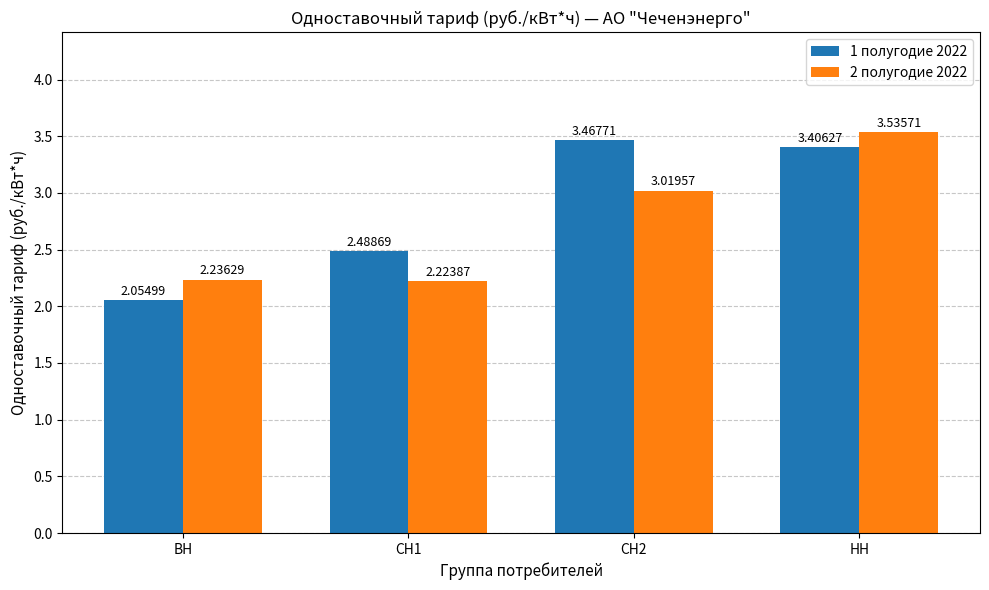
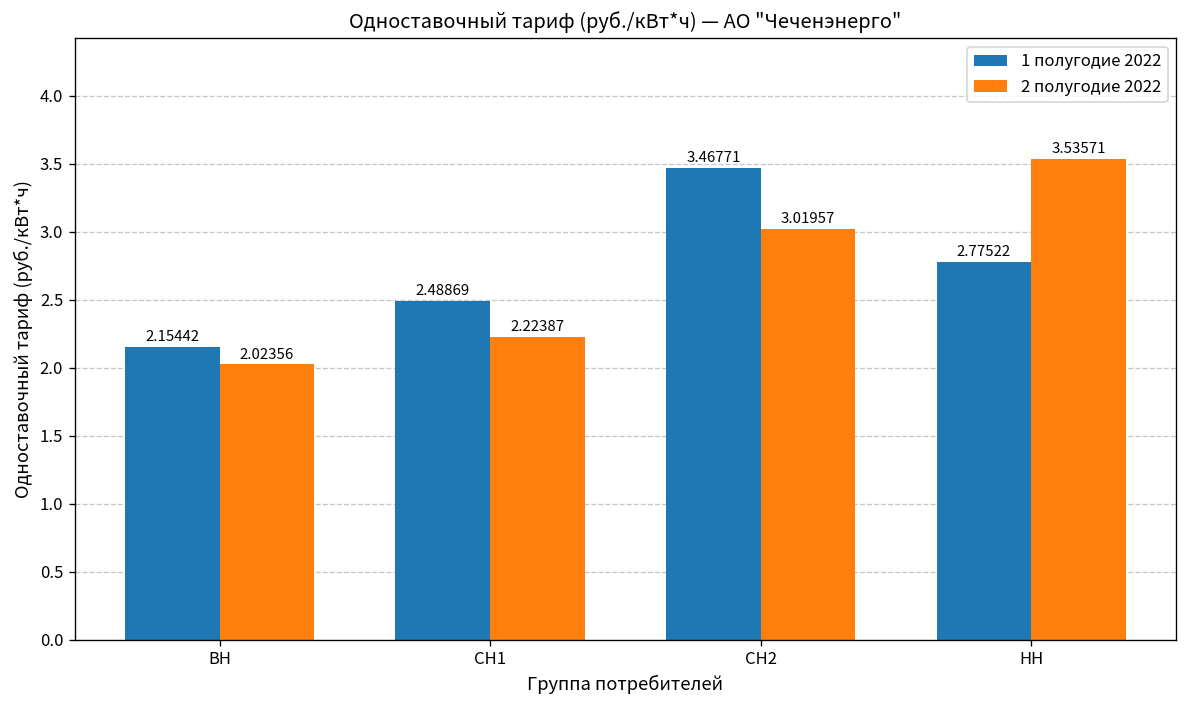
  {
    "1 полугодие 2022": {
-     "ВН": 2.05499,
+     "ВН": 2.15442,
      "СН1": 2.48869,
      "СН2": 3.46771,
-     "НН": 3.40627
+     "НН": 2.77522
    },
    "2 полугодие 2022": {
-     "ВН": 2.23629,
+     "ВН": 2.02356,
      "СН1": 2.22387,
      "СН2": 3.01957,
      "НН": 3.53571
    }
  }
